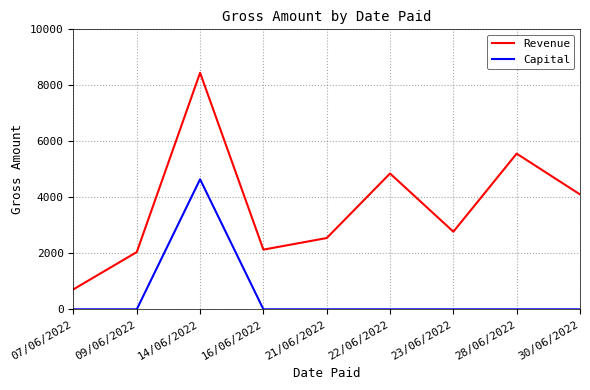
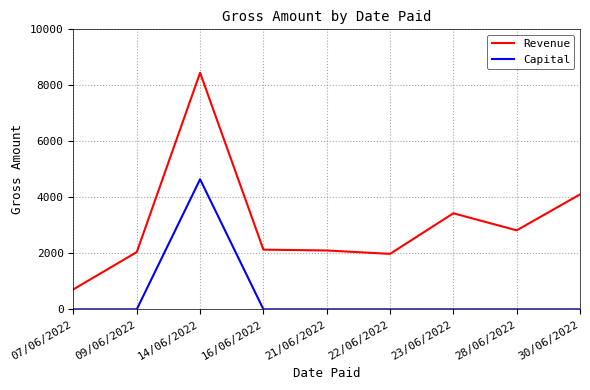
  {
    "Revenue": {
      "07/06/2022": 700,
      "09/06/2022": 2000,
      "14/06/2022": 8400,
      "16/06/2022": 2100,
-     "21/06/2022": 2500,
-     "22/06/2022": 4900,
-     "23/06/2022": 2800,
-     "28/06/2022": 5600,
+     "21/06/2022": 2100,
+     "22/06/2022": 2000,
+     "23/06/2022": 3400,
+     "28/06/2022": 2800,
      "30/06/2022": 4100
    },
    "Capital": {
      "07/06/2022": 0,
      "09/06/2022": 0,
      "14/06/2022": 4600,
      "16/06/2022": 0,
      "21/06/2022": 0,
      "22/06/2022": 0,
      "23/06/2022": 0,
      "28/06/2022": 0,
      "30/06/2022": 0
    }
  }
